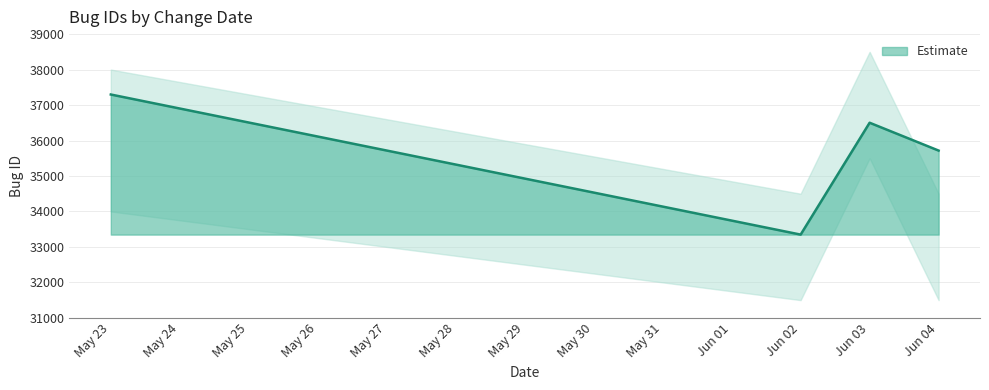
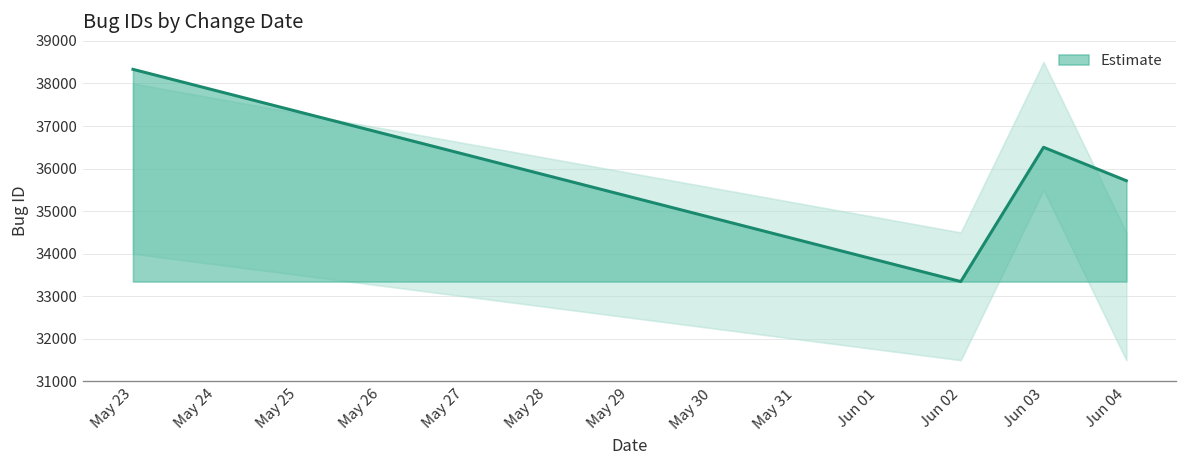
  {
    "Estimate": {
-     "May 23": 37300,
+     "May 23": 38300,
      "Jun 02": 33300,
      "Jun 03": 36500,
      "Jun 04": 35700
    }
  }
